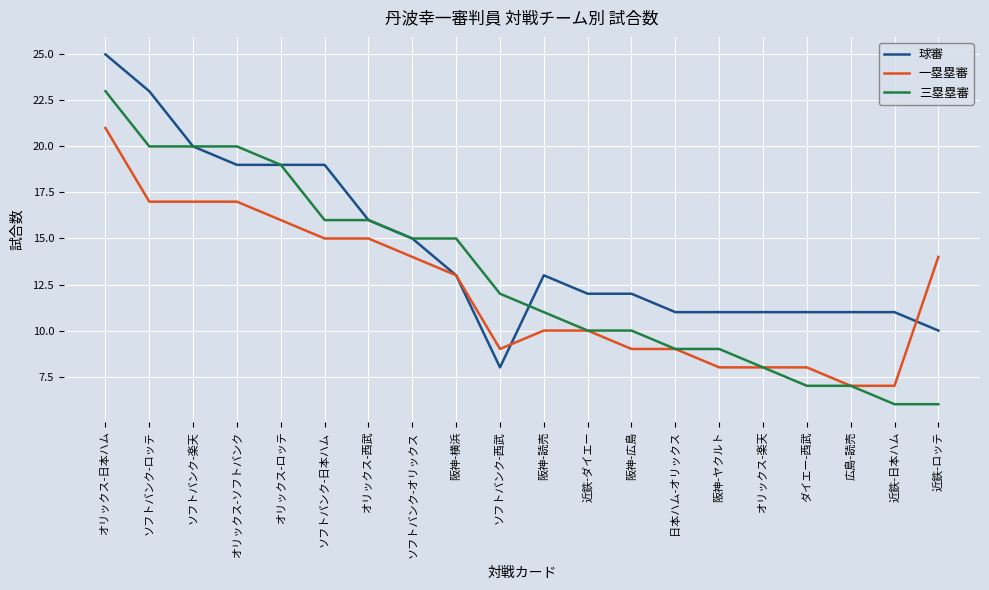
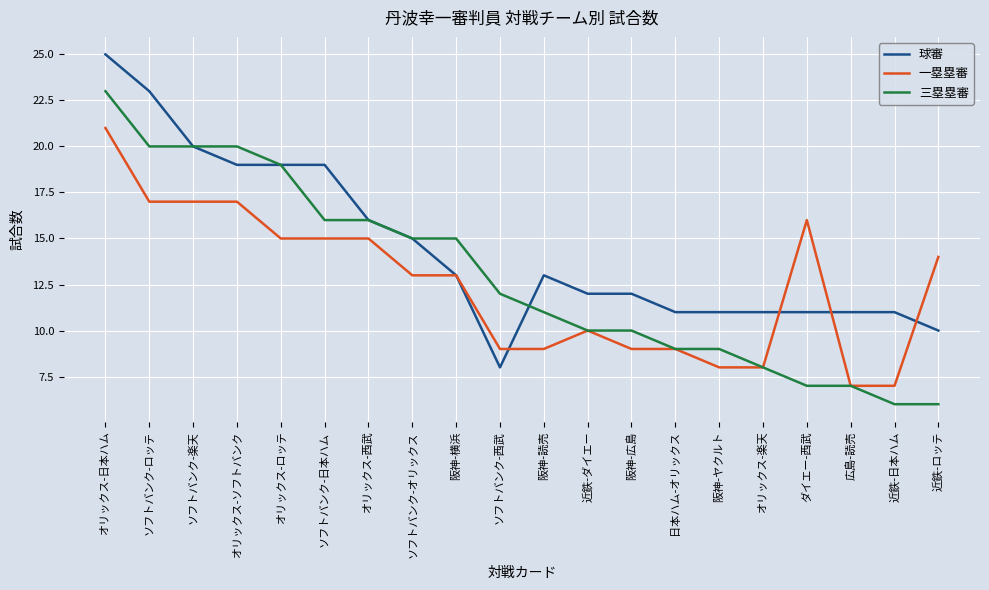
  {
    "球審": {
      "オリックス-日本ハム": 25,
      "ソフトバンク-ロッテ": 23,
      "オリックス-ソフトバンク": 19,
      "ソフトバンク-日本ハム": 19,
      "ソフトバンク-西武": 8,
      "阪神-読売": 13,
      "近鉄-ダイエー": 12,
      "阪神-広島": 12,
      "日本ハム-オリックス": 11,
      "阪神-ヤクルト": 11,
      "オリックス-楽天": 11,
      "ダイエー-西武": 11,
      "広島-読売": 11,
      "近鉄-日本ハム": 11,
      "近鉄-ロッテ": 10
    },
    "一塁塁審": {
      "オリックス-日本ハム": 21,
      "ソフトバンク-ロッテ": 17,
      "ソフトバンク-楽天": 17,
      "オリックス-ソフトバンク": 17,
-     "オリックス-ロッテ": 16,
+     "オリックス-ロッテ": 15,
      "ソフトバンク-日本ハム": 15,
      "オリックス-西武": 15,
-     "ソフトバンク-オリックス": 14,
+     "ソフトバンク-オリックス": 13,
      "ソフトバンク-西武": 9,
-     "阪神-読売": 10,
+     "阪神-読売": 9,
      "阪神-広島": 9,
      "阪神-ヤクルト": 8,
-     "ダイエー-西武": 8,
+     "ダイエー-西武": 16,
      "近鉄-日本ハム": 7,
      "近鉄-ロッテ": 14
    },
    "三塁塁審": {
      "オリックス-日本ハム": 23,
      "ソフトバンク-ロッテ": 20,
      "オリックス-ソフトバンク": 20,
      "ソフトバンク-日本ハム": 16,
      "阪神-横浜": 15,
      "ソフトバンク-西武": 12,
      "阪神-読売": 11,
      "阪神-広島": 10,
      "阪神-ヤクルト": 9,
      "ダイエー-西武": 7,
      "近鉄-日本ハム": 6,
      "近鉄-ロッテ": 6
    }
  }
